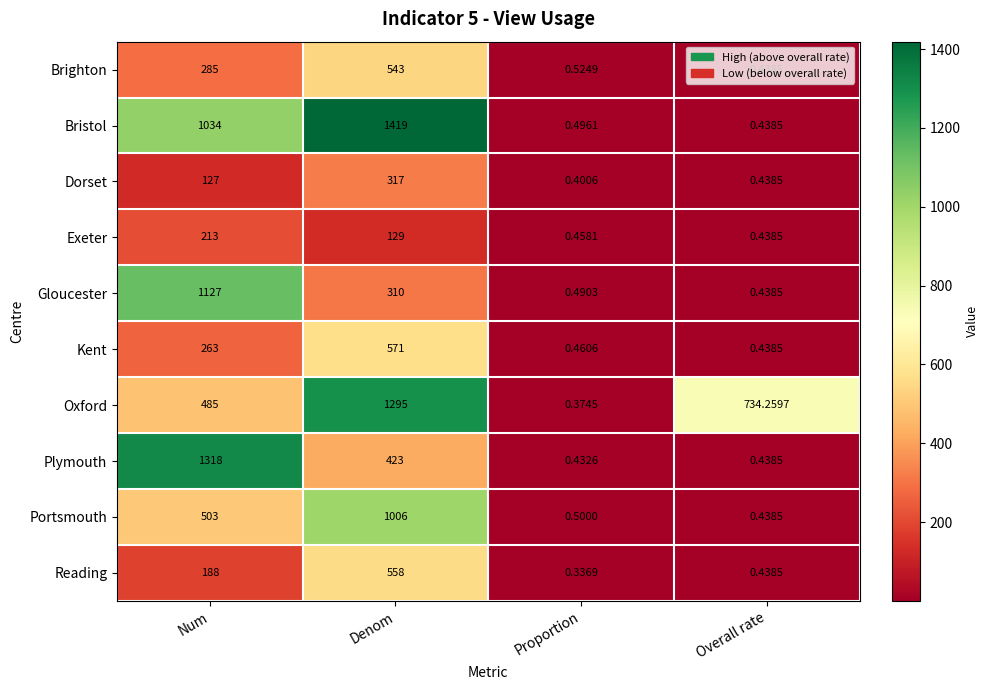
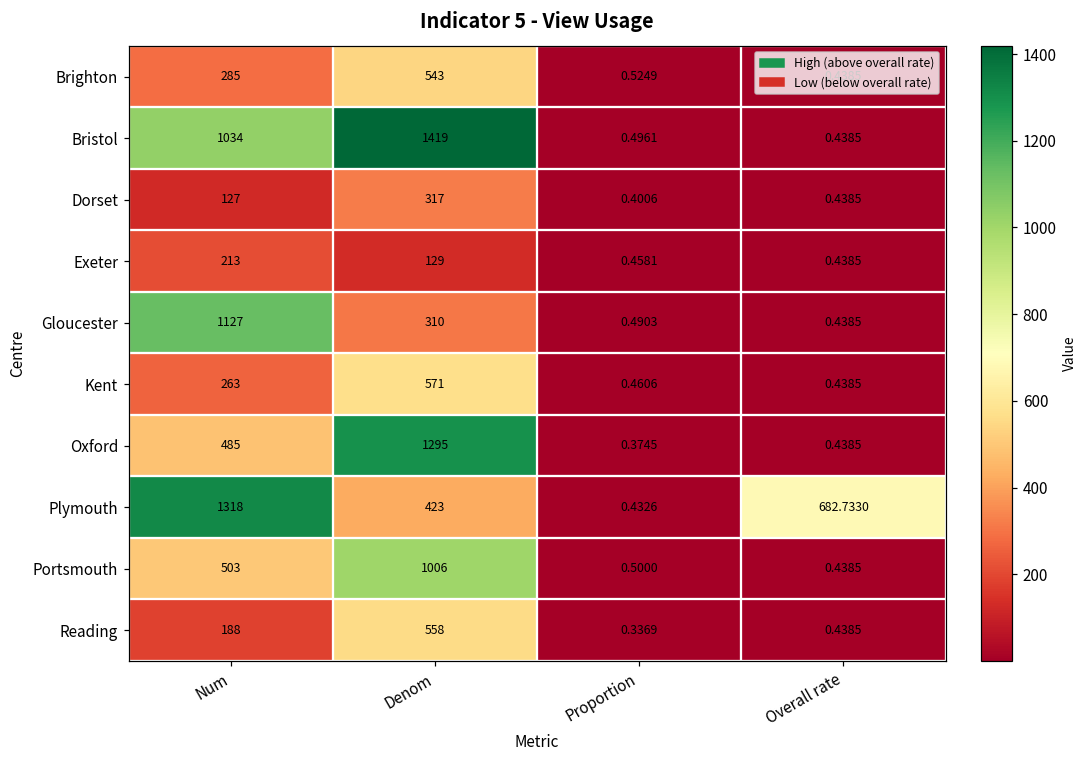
  {
    "Brighton": {
      "Num": 285,
      "Denom": 543,
      "Proportion": 0.5249
    },
    "Bristol": {
      "Num": 1034,
      "Denom": 1419,
      "Proportion": 0.4961,
      "Overall rate": 0.4385
    },
    "Dorset": {
      "Num": 127,
      "Denom": 317,
      "Proportion": 0.4006,
      "Overall rate": 0.4385
    },
    "Exeter": {
      "Num": 213,
      "Denom": 129,
      "Proportion": 0.4581,
      "Overall rate": 0.4385
    },
    "Gloucester": {
      "Num": 1127,
      "Denom": 310,
      "Proportion": 0.4903,
      "Overall rate": 0.4385
    },
    "Kent": {
      "Num": 263,
      "Denom": 571,
      "Proportion": 0.4606,
      "Overall rate": 0.4385
    },
    "Oxford": {
      "Num": 485,
      "Denom": 1295,
      "Proportion": 0.3745,
-     "Overall rate": 734.2597
+     "Overall rate": 0.4385
    },
    "Plymouth": {
      "Num": 1318,
      "Denom": 423,
      "Proportion": 0.4326,
-     "Overall rate": 0.4385
+     "Overall rate": 682.7330
    },
    "Portsmouth": {
      "Num": 503,
      "Denom": 1006,
      "Proportion": 0.5000,
      "Overall rate": 0.4385
    },
    "Reading": {
      "Num": 188,
      "Denom": 558,
      "Proportion": 0.3369,
      "Overall rate": 0.4385
    }
  }
